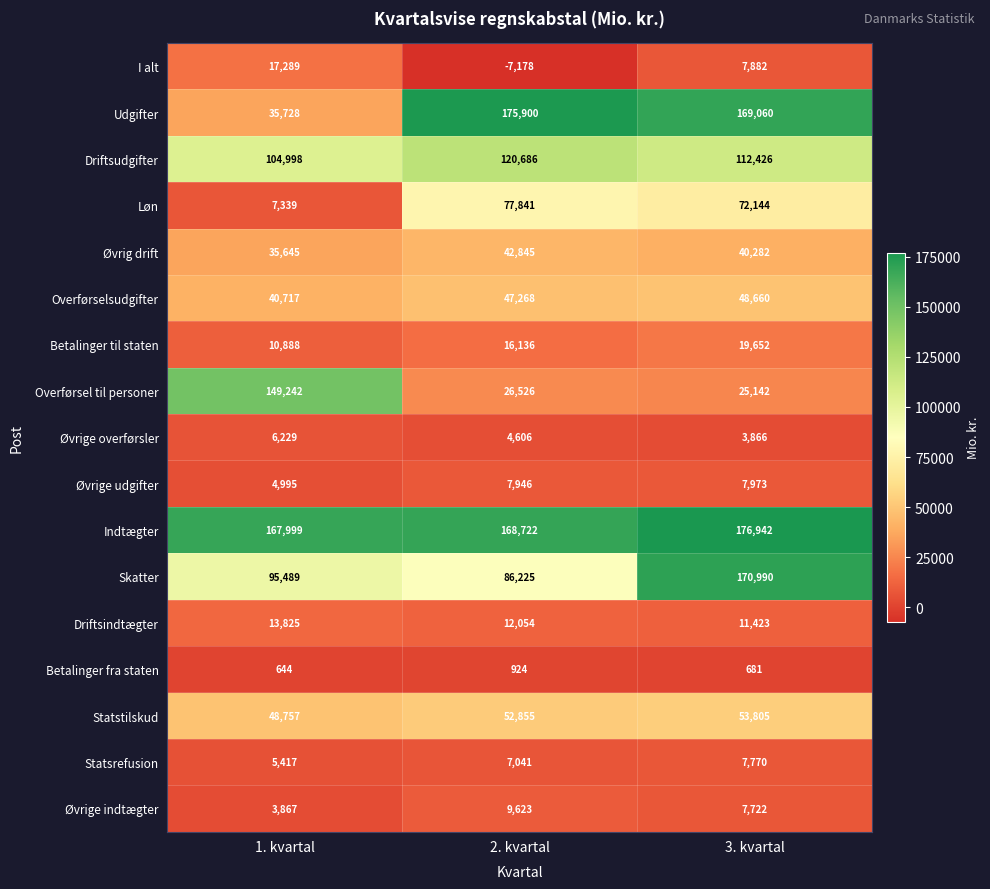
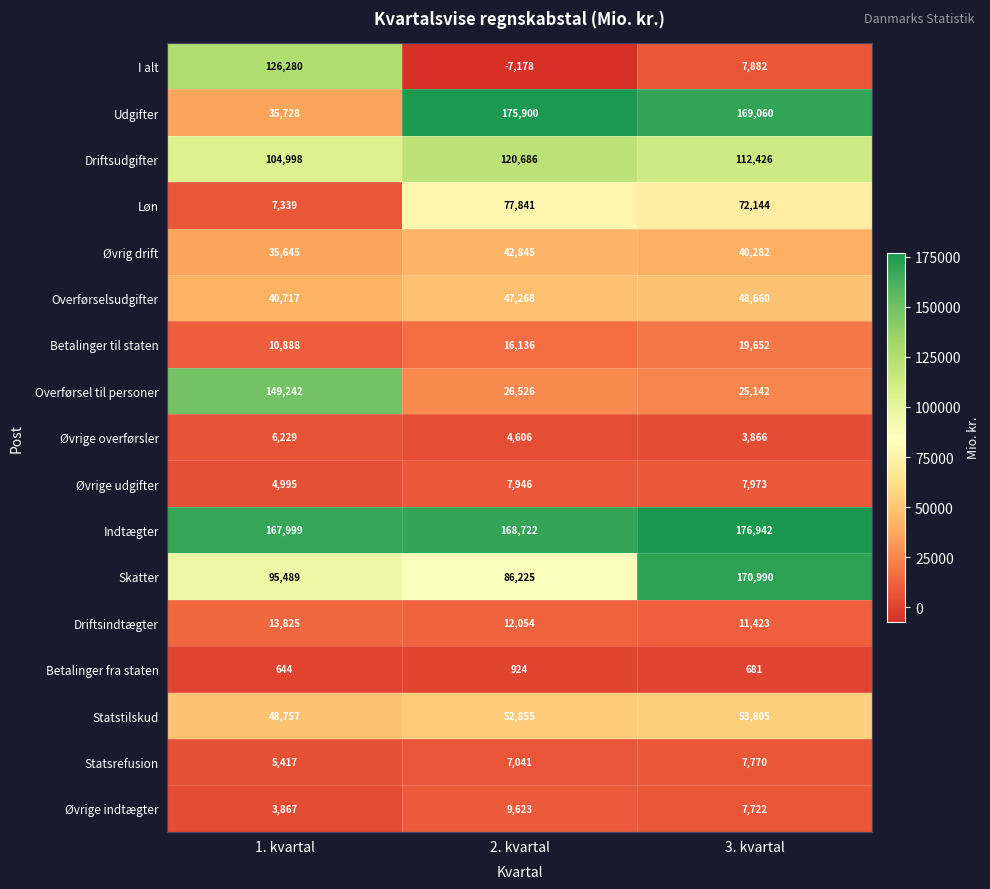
  {
    "I alt": {
-     "1. kvartal": "17,289",
+     "1. kvartal": "126,280",
      "2. kvartal": "-7,178",
      "3. kvartal": "7,882"
    },
    "Udgifter": {
      "1. kvartal": "35,728",
      "2. kvartal": "175,900",
      "3. kvartal": "169,060"
    },
    "Driftsudgifter": {
      "1. kvartal": "104,998",
      "2. kvartal": "120,686",
      "3. kvartal": "112,426"
    },
    "Løn": {
      "1. kvartal": "7,339",
      "2. kvartal": "77,841",
      "3. kvartal": "72,144"
    },
    "Øvrig drift": {
      "1. kvartal": "35,645",
      "2. kvartal": "42,845",
      "3. kvartal": "40,282"
    },
    "Overførselsudgifter": {
      "1. kvartal": "40,717",
      "2. kvartal": "47,268",
      "3. kvartal": "48,660"
    },
    "Betalinger til staten": {
      "1. kvartal": "10,888",
      "2. kvartal": "16,136",
      "3. kvartal": "19,652"
    },
    "Overførsel til personer": {
      "1. kvartal": "149,242",
      "2. kvartal": "26,526",
      "3. kvartal": "25,142"
    },
    "Øvrige overførsler": {
      "1. kvartal": "6,229",
      "2. kvartal": "4,606",
      "3. kvartal": "3,866"
    },
    "Øvrige udgifter": {
      "1. kvartal": "4,995",
      "2. kvartal": "7,946",
      "3. kvartal": "7,973"
    },
    "Indtægter": {
      "1. kvartal": "167,999",
      "2. kvartal": "168,722",
      "3. kvartal": "176,942"
    },
    "Skatter": {
      "1. kvartal": "95,489",
      "2. kvartal": "86,225",
      "3. kvartal": "170,990"
    },
    "Driftsindtægter": {
      "1. kvartal": "13,825",
      "2. kvartal": "12,054",
      "3. kvartal": "11,423"
    },
    "Betalinger fra staten": {
      "1. kvartal": "644",
      "2. kvartal": "924",
      "3. kvartal": "681"
    },
    "Statstilskud": {
      "1. kvartal": "48,757",
      "2. kvartal": "52,855",
      "3. kvartal": "53,805"
    },
    "Statsrefusion": {
      "1. kvartal": "5,417",
      "2. kvartal": "7,041",
      "3. kvartal": "7,770"
    },
    "Øvrige indtægter": {
      "1. kvartal": "3,867",
      "2. kvartal": "9,623",
      "3. kvartal": "7,722"
    }
  }
